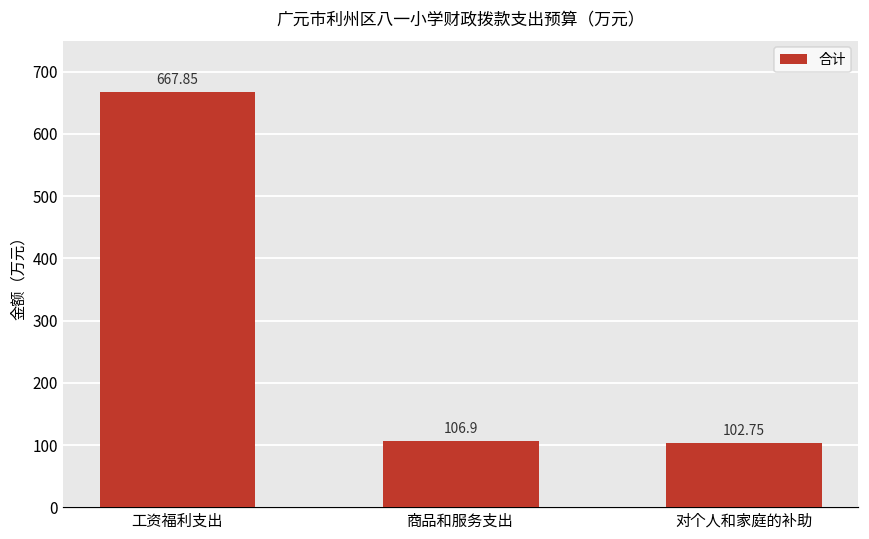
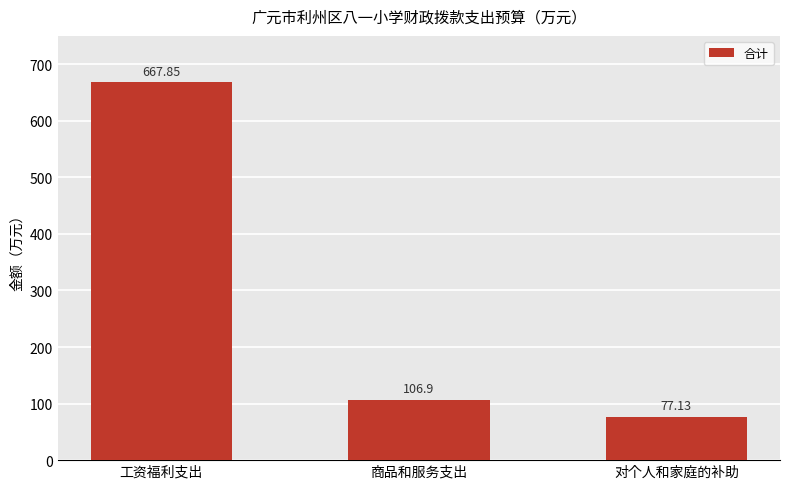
  {
    "工资福利支出": 667.85,
    "商品和服务支出": 106.9,
-   "对个人和家庭的补助": 102.75
+   "对个人和家庭的补助": 77.13
  }
